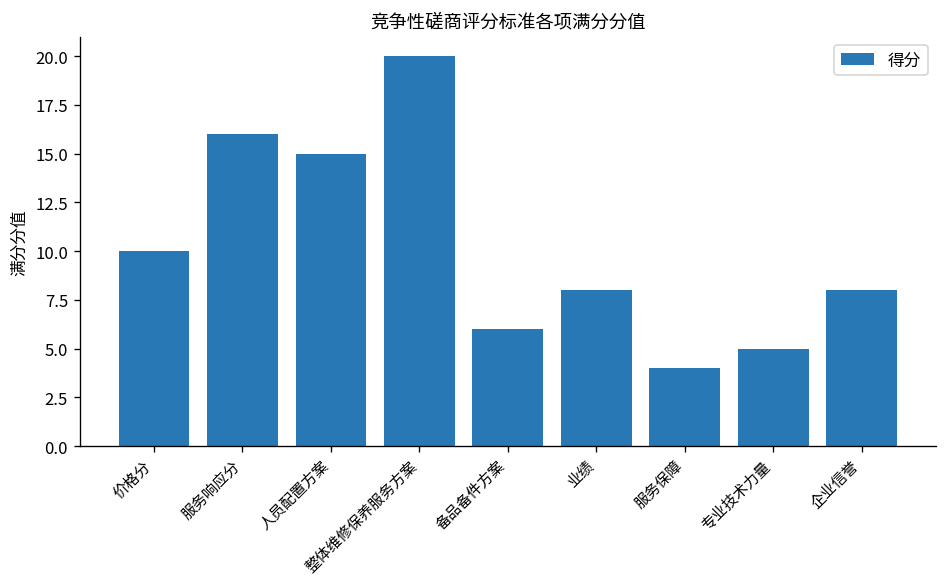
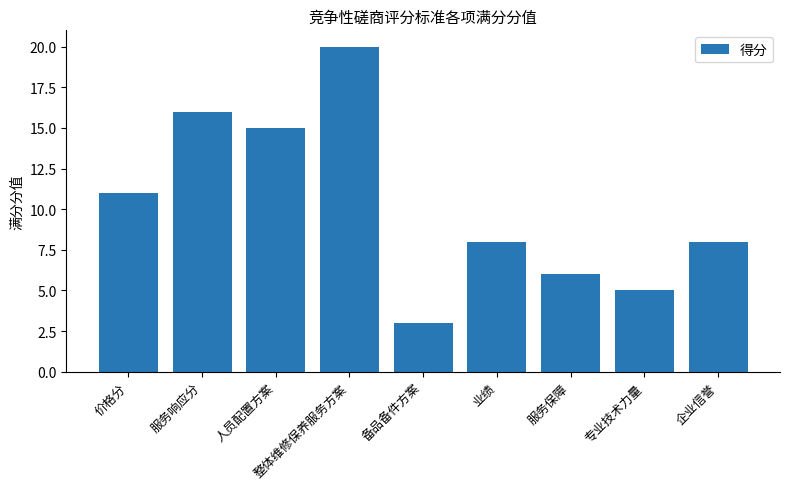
  {
-   "价格分": 10,
+   "价格分": 11,
    "服务响应分": 16,
    "人员配置方案": 15,
    "整体维修保养服务方案": 20,
-   "备品备件方案": 6,
+   "备品备件方案": 3,
    "业绩": 8,
-   "服务保障": 4,
+   "服务保障": 6,
    "专业技术力量": 5,
    "企业信誉": 8
  }
